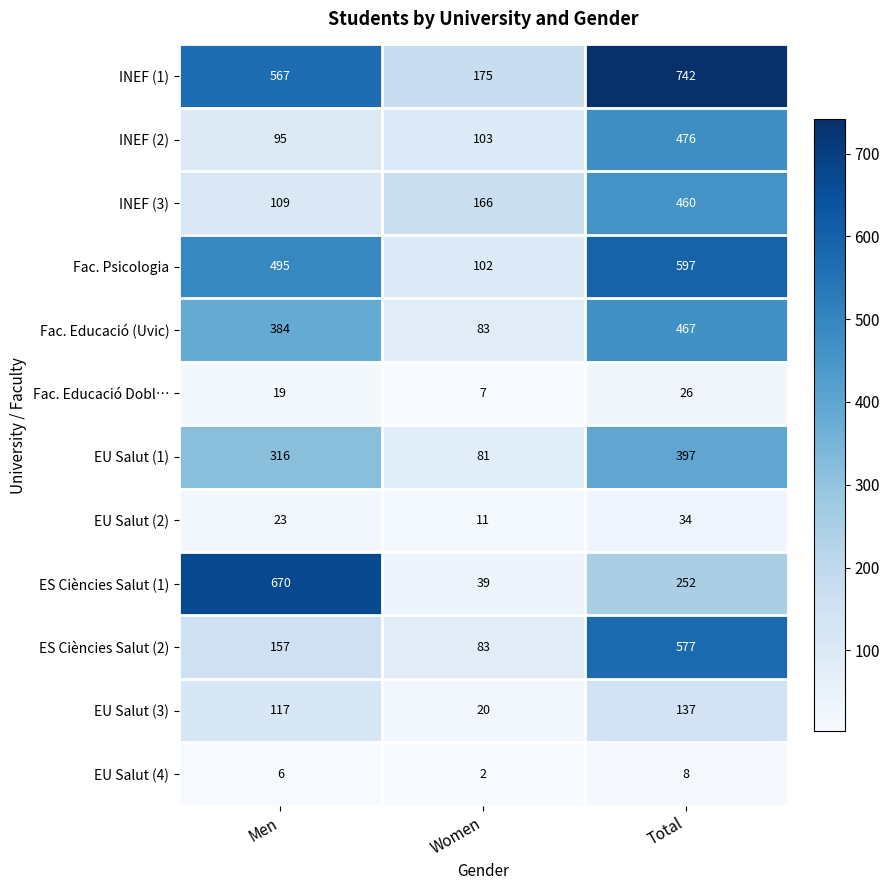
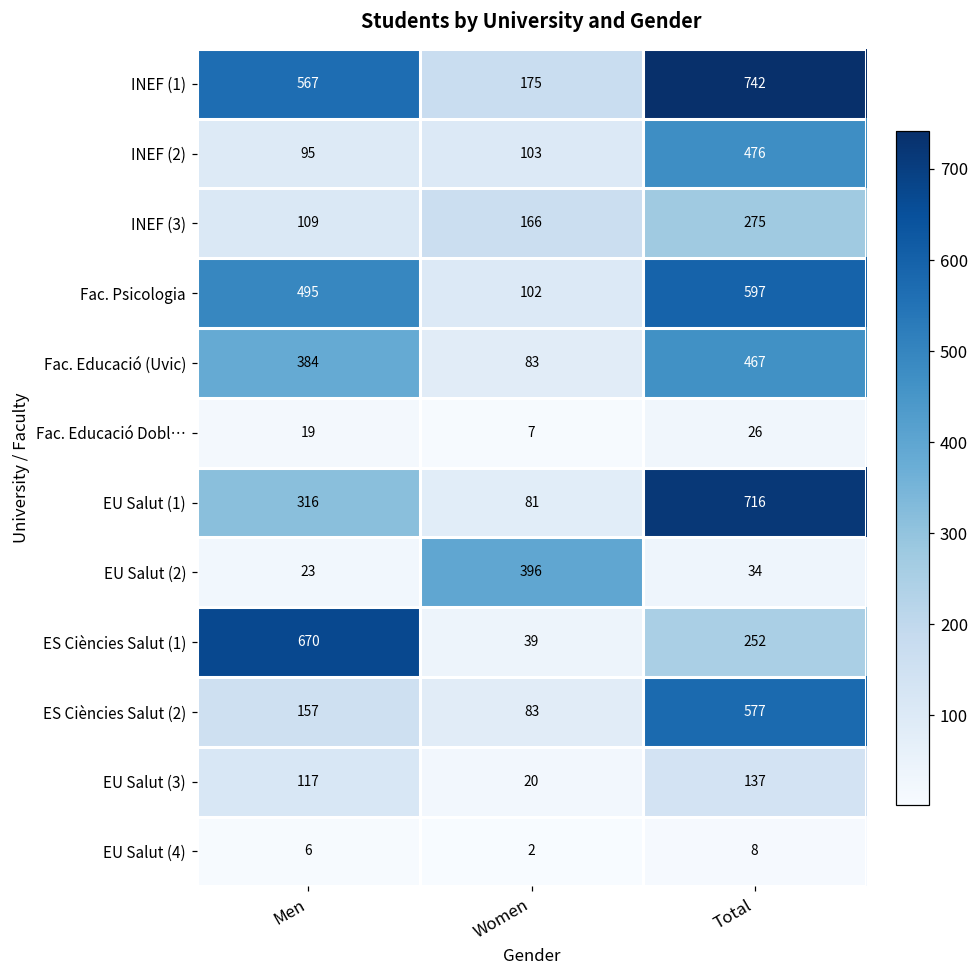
  {
    "INEF (1)": {
      "Men": 567,
      "Women": 175,
      "Total": 742
    },
    "INEF (2)": {
      "Men": 95,
      "Women": 103,
      "Total": 476
    },
    "INEF (3)": {
      "Men": 109,
      "Women": 166,
-     "Total": 460
+     "Total": 275
    },
    "Fac. Psicologia": {
      "Men": 495,
      "Women": 102,
      "Total": 597
    },
    "Fac. Educació (Uvic)": {
      "Men": 384,
      "Women": 83,
      "Total": 467
    },
    "Fac. Educació Dobl…": {
      "Men": 19,
      "Women": 7,
      "Total": 26
    },
    "EU Salut (1)": {
      "Men": 316,
      "Women": 81,
-     "Total": 397
+     "Total": 716
    },
    "EU Salut (2)": {
      "Men": 23,
-     "Women": 11,
+     "Women": 396,
      "Total": 34
    },
    "ES Ciències Salut (1)": {
      "Men": 670,
      "Women": 39,
      "Total": 252
    },
    "ES Ciències Salut (2)": {
      "Men": 157,
      "Women": 83,
      "Total": 577
    },
    "EU Salut (3)": {
      "Men": 117,
      "Women": 20,
      "Total": 137
    },
    "EU Salut (4)": {
      "Men": 6,
      "Women": 2,
      "Total": 8
    }
  }
